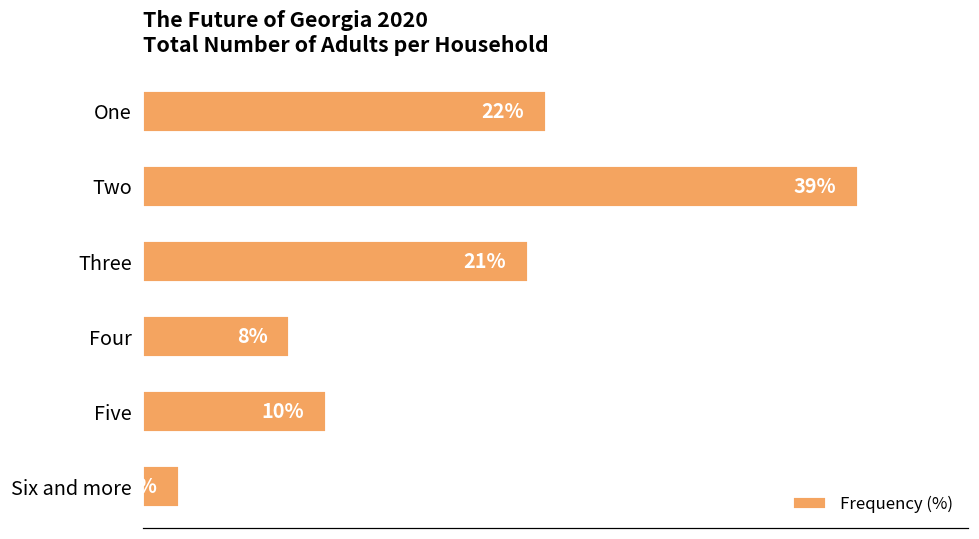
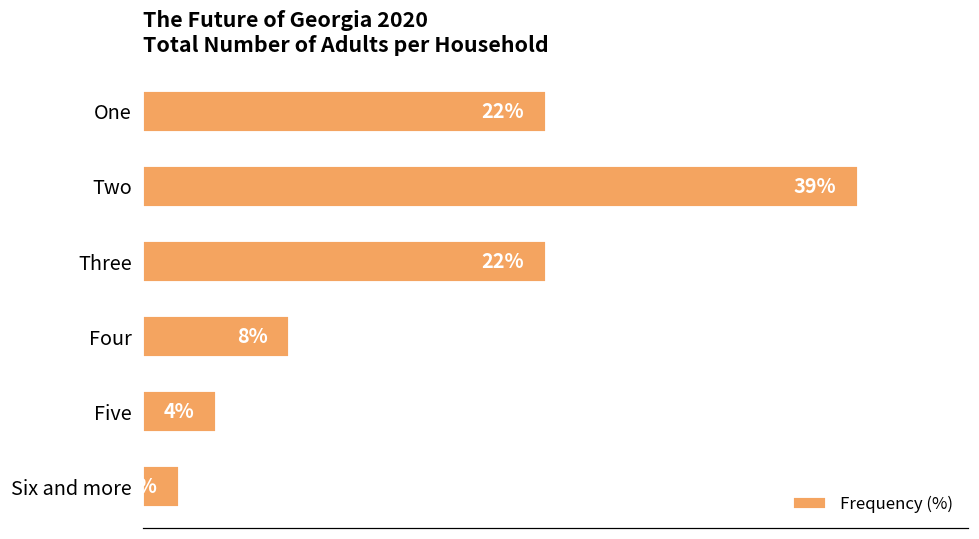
  {
    "One": "22%",
    "Two": "39%",
-   "Three": "21%",
+   "Three": "22%",
    "Four": "8%",
-   "Five": "10%"
+   "Five": "4%"
  }
